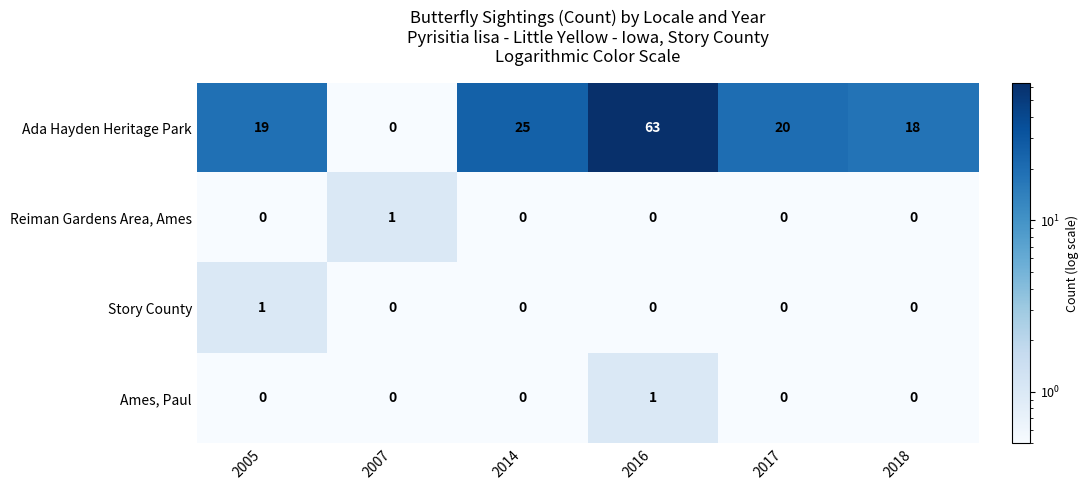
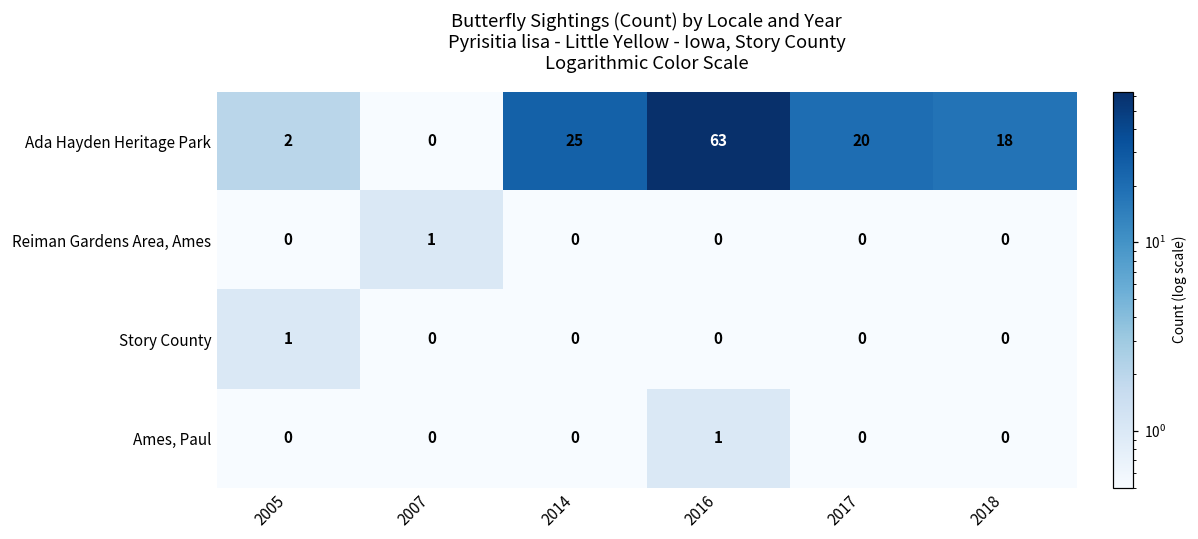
  {
    "Ada Hayden Heritage Park": {
-     "2005": 19,
+     "2005": 2,
      "2007": 0,
      "2014": 25,
      "2016": 63,
      "2017": 20,
      "2018": 18
    },
    "Reiman Gardens Area, Ames": {
      "2005": 0,
      "2007": 1,
      "2014": 0,
      "2016": 0,
      "2017": 0,
      "2018": 0
    },
    "Story County": {
      "2005": 1,
      "2007": 0,
      "2014": 0,
      "2016": 0,
      "2017": 0,
      "2018": 0
    },
    "Ames, Paul": {
      "2005": 0,
      "2007": 0,
      "2014": 0,
      "2016": 1,
      "2017": 0,
      "2018": 0
    }
  }
